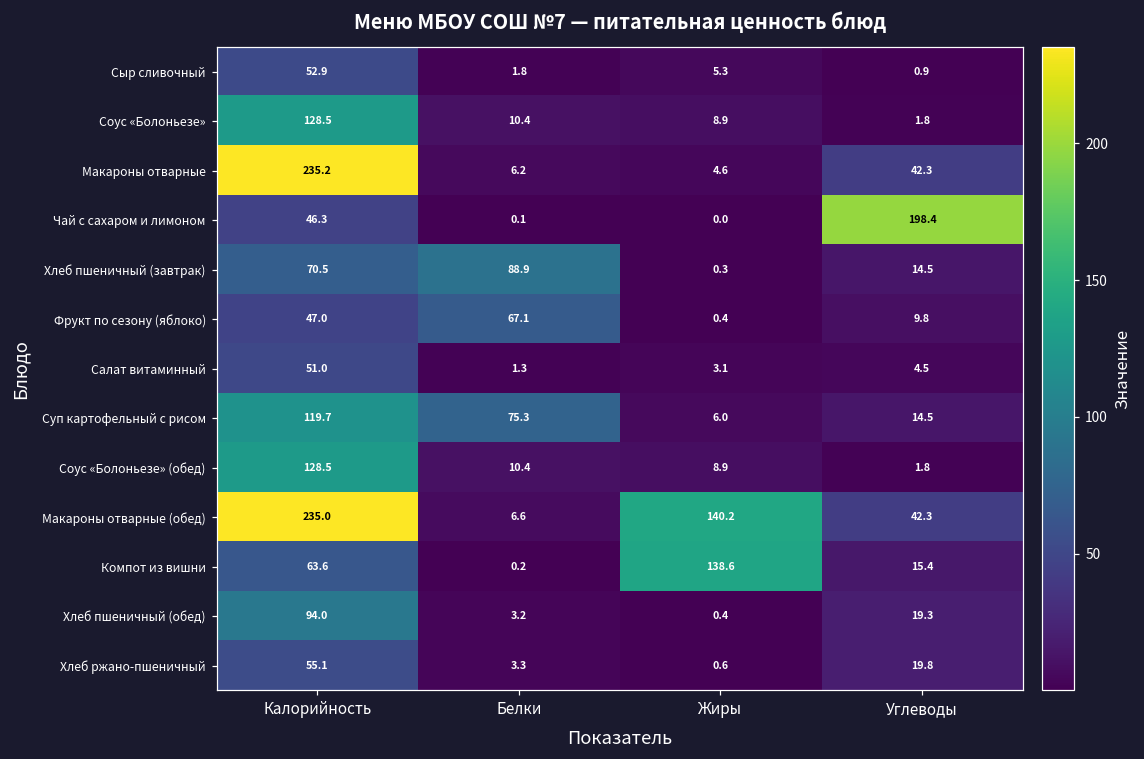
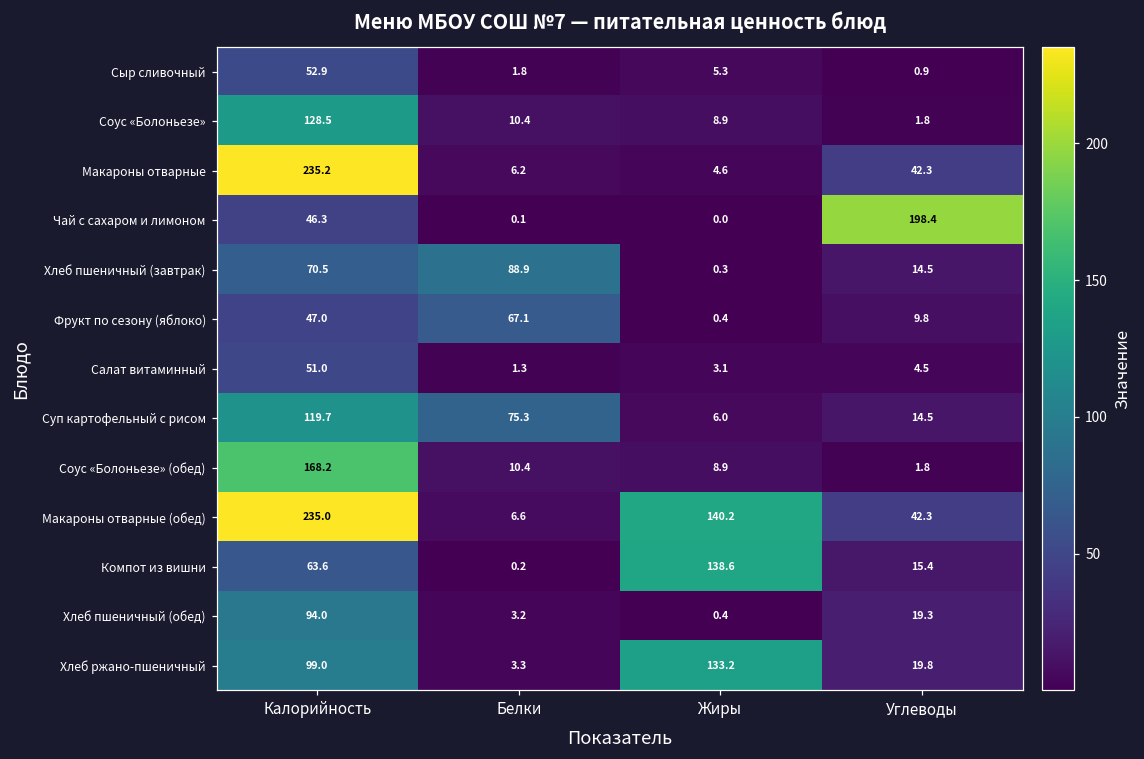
  {
    "Сыр сливочный": {
      "Калорийность": 52.9,
      "Белки": 1.8,
      "Жиры": 5.3,
      "Углеводы": 0.9
    },
    "Соус «Болоньезе»": {
      "Калорийность": 128.5,
      "Белки": 10.4,
      "Жиры": 8.9,
      "Углеводы": 1.8
    },
    "Макароны отварные": {
      "Калорийность": 235.2,
      "Белки": 6.2,
      "Жиры": 4.6,
      "Углеводы": 42.3
    },
    "Чай с сахаром и лимоном": {
      "Калорийность": 46.3,
      "Белки": 0.1,
      "Жиры": 0.0,
      "Углеводы": 198.4
    },
    "Хлеб пшеничный (завтрак)": {
      "Калорийность": 70.5,
      "Белки": 88.9,
      "Жиры": 0.3,
      "Углеводы": 14.5
    },
    "Фрукт по сезону (яблоко)": {
      "Калорийность": 47.0,
      "Белки": 67.1,
      "Жиры": 0.4,
      "Углеводы": 9.8
    },
    "Салат витаминный": {
      "Калорийность": 51.0,
      "Белки": 1.3,
      "Жиры": 3.1,
      "Углеводы": 4.5
    },
    "Суп картофельный с рисом": {
      "Калорийность": 119.7,
      "Белки": 75.3,
      "Жиры": 6.0,
      "Углеводы": 14.5
    },
    "Соус «Болоньезе» (обед)": {
-     "Калорийность": 128.5,
+     "Калорийность": 168.2,
      "Белки": 10.4,
      "Жиры": 8.9,
      "Углеводы": 1.8
    },
    "Макароны отварные (обед)": {
      "Калорийность": 235.0,
      "Белки": 6.6,
      "Жиры": 140.2,
      "Углеводы": 42.3
    },
    "Компот из вишни": {
      "Калорийность": 63.6,
      "Белки": 0.2,
      "Жиры": 138.6,
      "Углеводы": 15.4
    },
    "Хлеб пшеничный (обед)": {
      "Калорийность": 94.0,
      "Белки": 3.2,
      "Жиры": 0.4,
      "Углеводы": 19.3
    },
    "Хлеб ржано-пшеничный": {
-     "Калорийность": 55.1,
+     "Калорийность": 99.0,
      "Белки": 3.3,
-     "Жиры": 0.6,
+     "Жиры": 133.2,
      "Углеводы": 19.8
    }
  }
